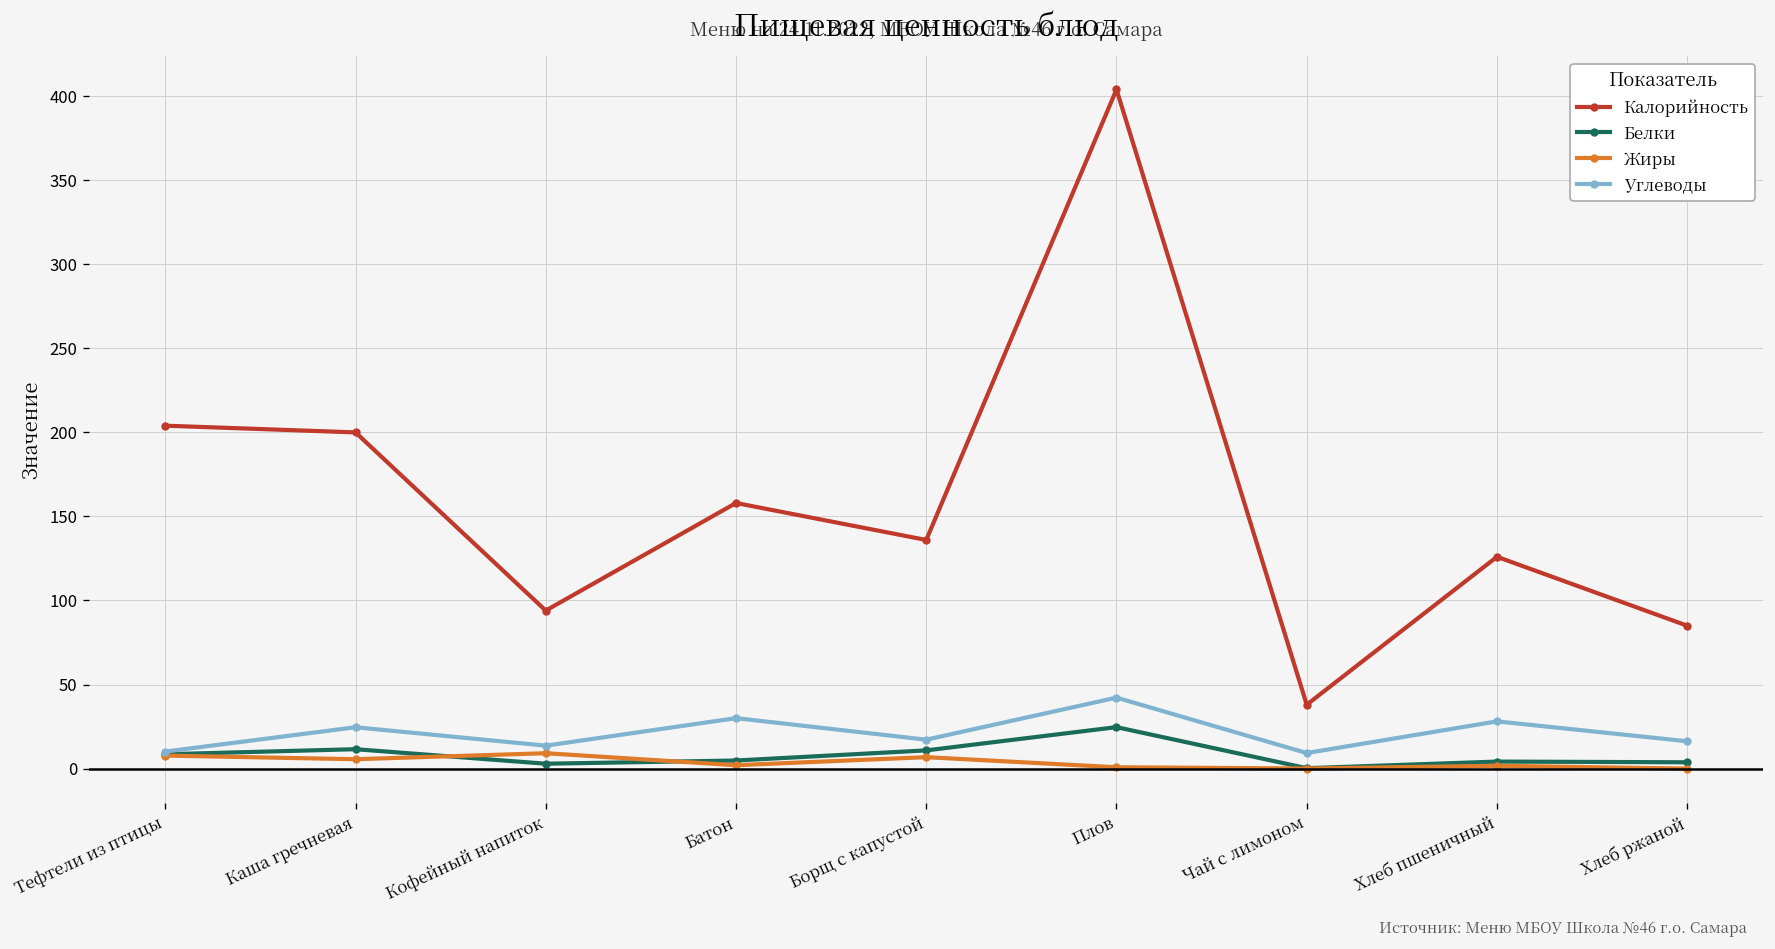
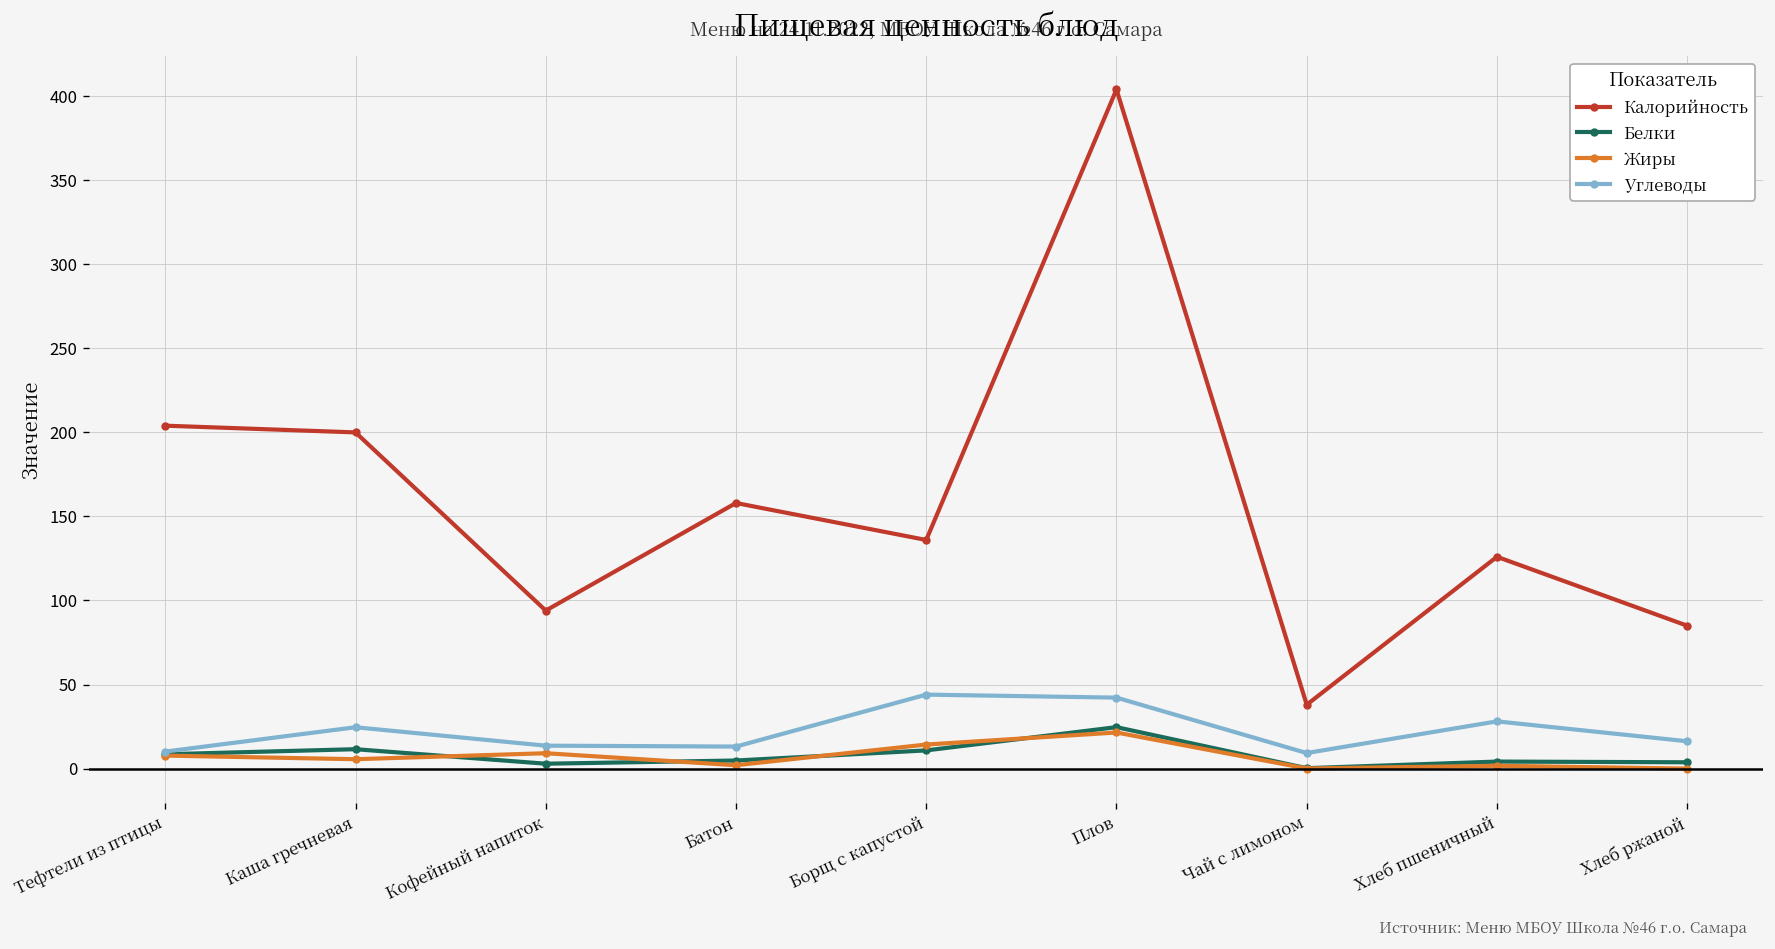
  {
    "Калорийность": {
      "Тефтели из птицы": 204,
      "Каша гречневая": 200,
      "Кофейный напиток": 94,
      "Батон": 158,
      "Борщ с капустой": 136,
      "Плов": 404,
      "Чай с лимоном": 38,
      "Хлеб пшеничный": 126,
      "Хлеб ржаной": 85
    },
    "Белки": {
      "Каша гречневая": 12,
      "Кофейный напиток": 3,
      "Батон": 5,
      "Борщ с капустой": 11,
      "Плов": 25,
      "Хлеб пшеничный": 4,
      "Хлеб ржаной": 4
    },
    "Жиры": {
      "Каша гречневая": 6,
      "Кофейный напиток": 9,
      "Батон": 2,
-     "Борщ с капустой": 7,
-     "Плов": 1,
+     "Борщ с капустой": 14,
+     "Плов": 21,
      "Хлеб пшеничный": 2,
      "Хлеб ржаной": 0
    },
    "Углеводы": {
      "Каша гречневая": 25,
      "Кофейный напиток": 14,
-     "Батон": 30,
-     "Борщ с капустой": 17,
+     "Батон": 13,
+     "Борщ с капустой": 44,
      "Плов": 42,
      "Чай с лимоном": 9,
      "Хлеб пшеничный": 28,
      "Хлеб ржаной": 16
    }
  }
